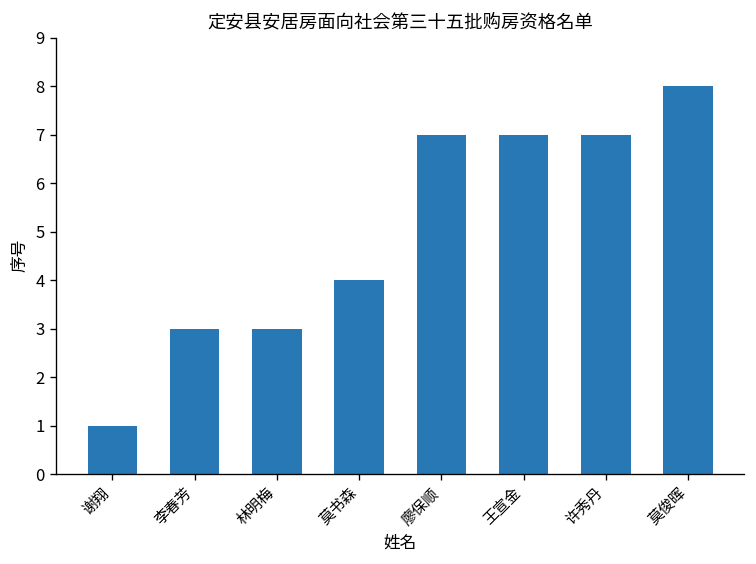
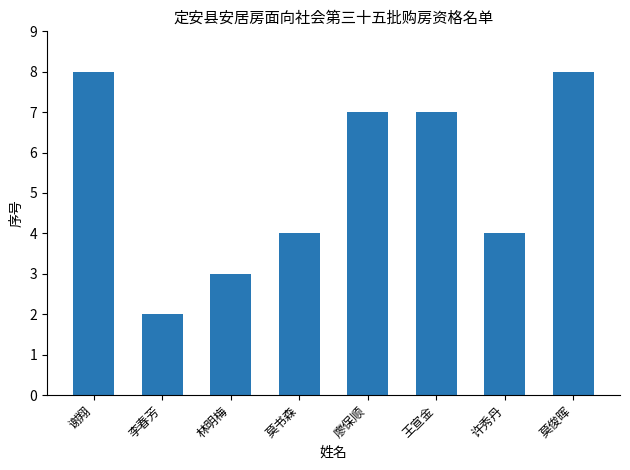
  {
-   "谢翔": 1,
-   "李春芳": 3,
+   "谢翔": 8,
+   "李春芳": 2,
    "林明梅": 3,
    "莫书森": 4,
    "廖保顺": 7,
    "王宣金": 7,
-   "许秀丹": 7,
+   "许秀丹": 4,
    "莫俊晖": 8
  }
